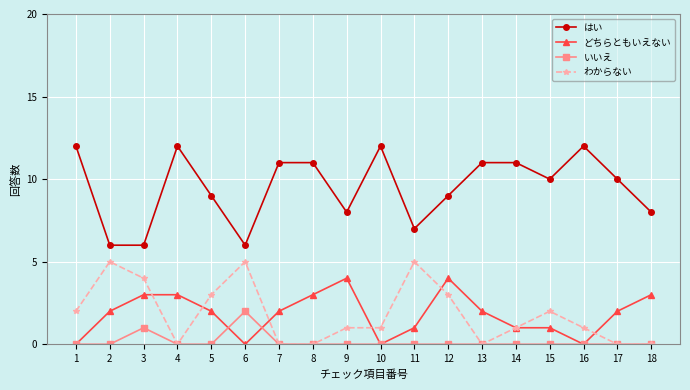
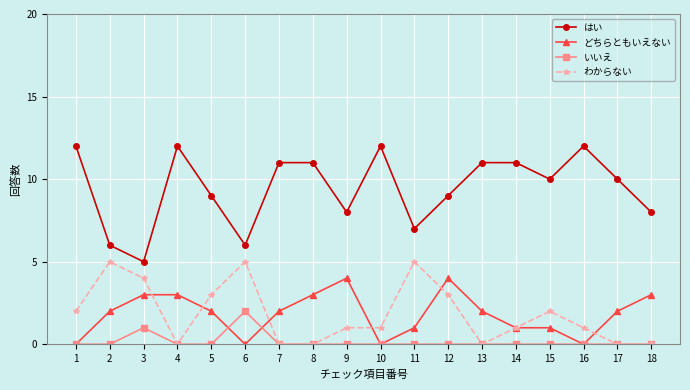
  {
    "はい": {
      "1": 12,
      "2": 6,
-     "3": 6,
+     "3": 5,
      "4": 12,
      "5": 9,
      "6": 6,
      "7": 11,
      "8": 11,
      "9": 8,
      "10": 12,
      "11": 7,
      "12": 9,
      "13": 11,
      "14": 11,
      "15": 10,
      "16": 12,
      "17": 10,
      "18": 8
    },
    "どちらともいえない": {
      "2": 2,
      "3": 3,
      "4": 3,
      "5": 2,
      "6": 0,
      "7": 2,
      "8": 3,
      "9": 4,
      "11": 1,
      "12": 4,
      "13": 2,
      "15": 1,
      "17": 2,
      "18": 3
    }
  }
